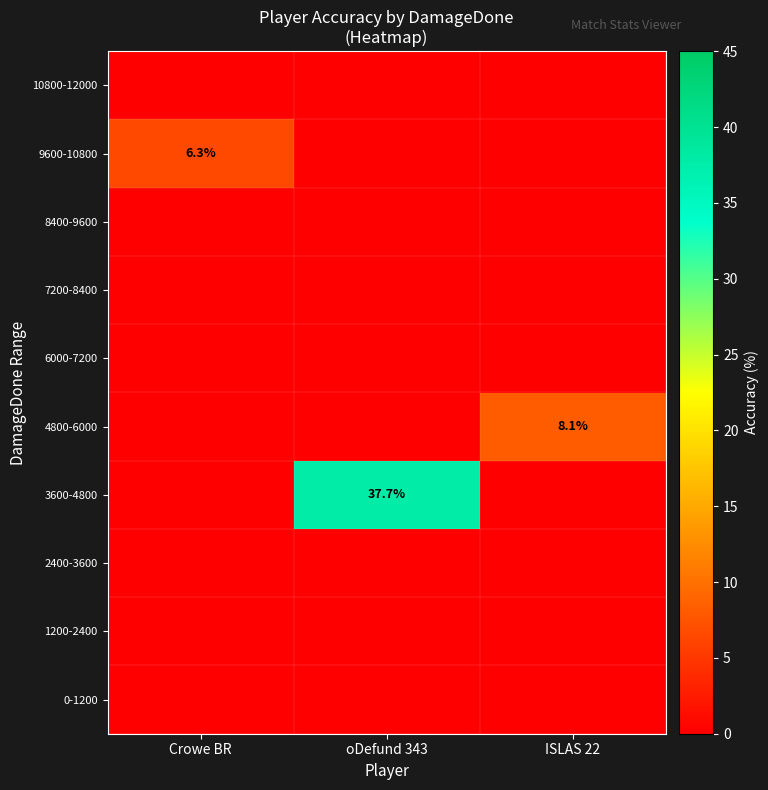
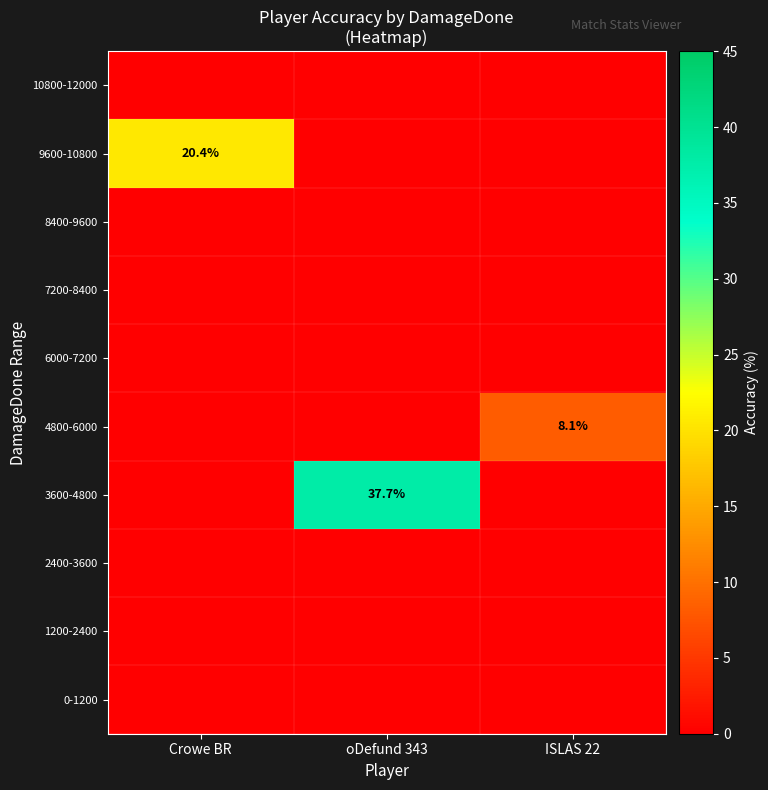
  {
    "9600-10800": {
-     "Crowe BR": "6.3%"
+     "Crowe BR": "20.4%"
    },
    "4800-6000": {
      "ISLAS 22": "8.1%"
    },
    "3600-4800": {
      "oDefund 343": "37.7%"
    }
  }
